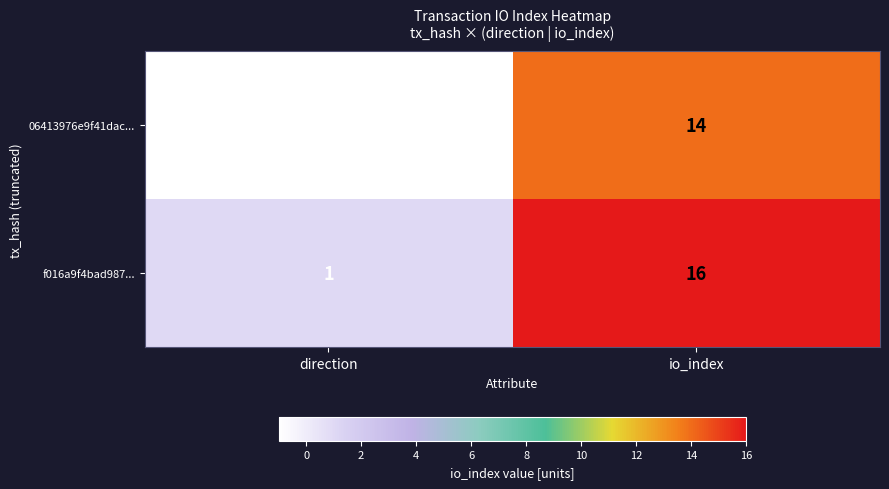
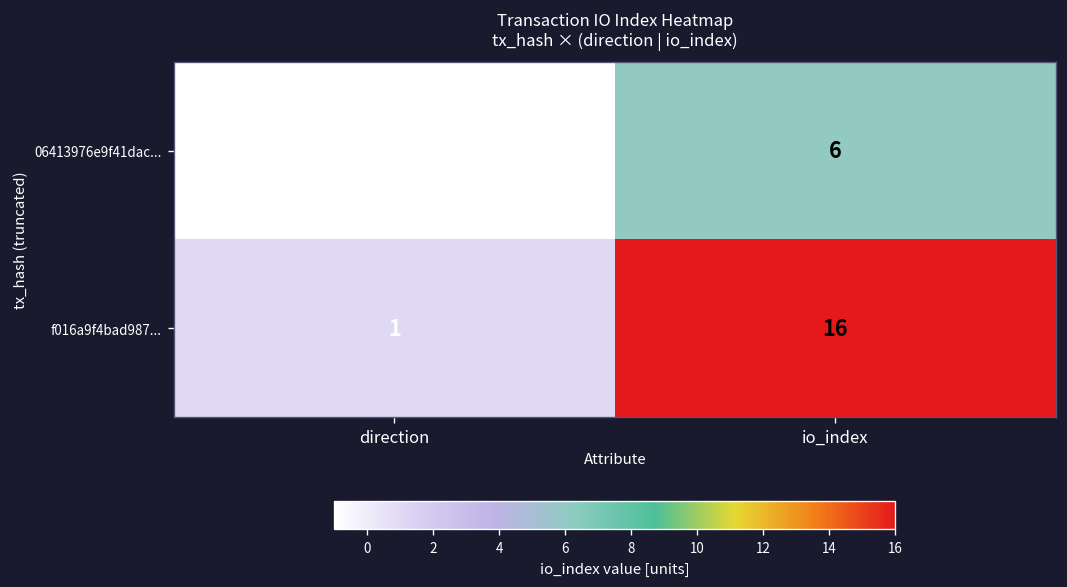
  {
    "06413976e9f41dac...": {
-     "io_index": 14
+     "io_index": 6
    },
    "f016a9f4bad987...": {
      "io_index": 16
    }
  }
